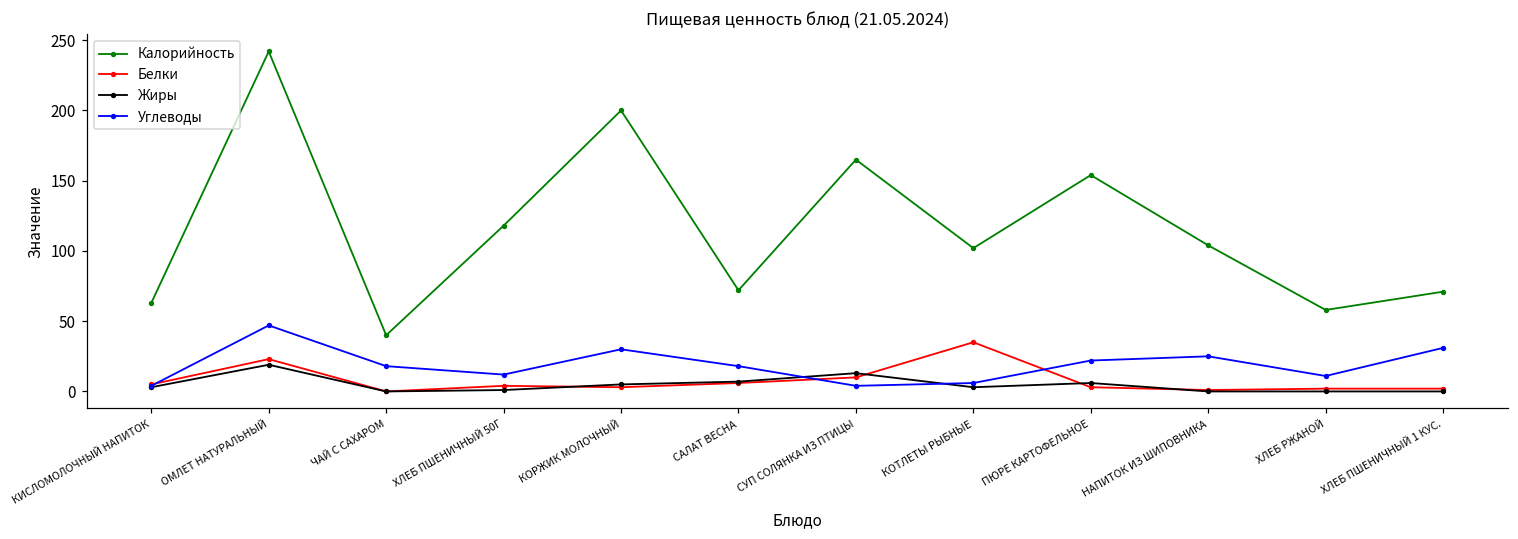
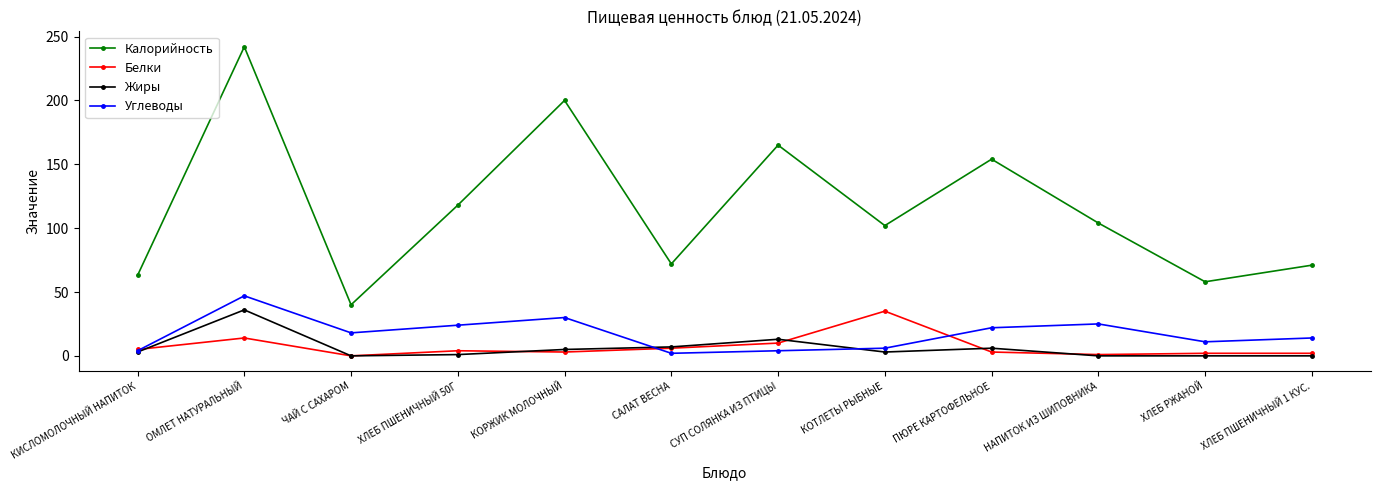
  {
    "Калорийность": {
      "КИСЛОМОЛОЧНЫЙ НАПИТОК": 63,
      "ОМЛЕТ НАТУРАЛЬНЫЙ": 242,
      "ЧАЙ С САХАРОМ": 40,
      "ХЛЕБ ПШЕНИЧНЫЙ 50Г": 118,
      "КОРЖИК МОЛОЧНЫЙ": 200,
      "САЛАТ ВЕСНА": 72,
      "СУП СОЛЯНКА ИЗ ПТИЦЫ": 165,
      "КОТЛЕТЫ РЫБНЫЕ": 102,
      "ПЮРЕ КАРТОФЕЛЬНОЕ": 154,
      "НАПИТОК ИЗ ШИПОВНИКА": 104,
      "ХЛЕБ РЖАНОЙ": 58,
      "ХЛЕБ ПШЕНИЧНЫЙ 1 КУС.": 71
    },
    "Белки": {
-     "ОМЛЕТ НАТУРАЛЬНЫЙ": 23,
+     "ОМЛЕТ НАТУРАЛЬНЫЙ": 14,
      "ХЛЕБ ПШЕНИЧНЫЙ 50Г": 4,
      "СУП СОЛЯНКА ИЗ ПТИЦЫ": 10,
      "КОТЛЕТЫ РЫБНЫЕ": 35,
      "ПЮРЕ КАРТОФЕЛЬНОЕ": 3,
      "ХЛЕБ РЖАНОЙ": 2,
      "ХЛЕБ ПШЕНИЧНЫЙ 1 КУС.": 2
    },
    "Жиры": {
-     "ОМЛЕТ НАТУРАЛЬНЫЙ": 19,
+     "ОМЛЕТ НАТУРАЛЬНЫЙ": 36,
      "ХЛЕБ ПШЕНИЧНЫЙ 50Г": 1,
      "СУП СОЛЯНКА ИЗ ПТИЦЫ": 13,
      "КОТЛЕТЫ РЫБНЫЕ": 3,
      "ПЮРЕ КАРТОФЕЛЬНОЕ": 6,
      "ХЛЕБ РЖАНОЙ": 0,
      "ХЛЕБ ПШЕНИЧНЫЙ 1 КУС.": 0
    },
    "Углеводы": {
      "ОМЛЕТ НАТУРАЛЬНЫЙ": 47,
      "ЧАЙ С САХАРОМ": 18,
-     "ХЛЕБ ПШЕНИЧНЫЙ 50Г": 12,
+     "ХЛЕБ ПШЕНИЧНЫЙ 50Г": 24,
      "КОРЖИК МОЛОЧНЫЙ": 30,
-     "САЛАТ ВЕСНА": 18,
+     "САЛАТ ВЕСНА": 2,
      "СУП СОЛЯНКА ИЗ ПТИЦЫ": 4,
      "КОТЛЕТЫ РЫБНЫЕ": 6,
      "ПЮРЕ КАРТОФЕЛЬНОЕ": 22,
      "НАПИТОК ИЗ ШИПОВНИКА": 25,
      "ХЛЕБ РЖАНОЙ": 11,
-     "ХЛЕБ ПШЕНИЧНЫЙ 1 КУС.": 31
+     "ХЛЕБ ПШЕНИЧНЫЙ 1 КУС.": 14
    }
  }
